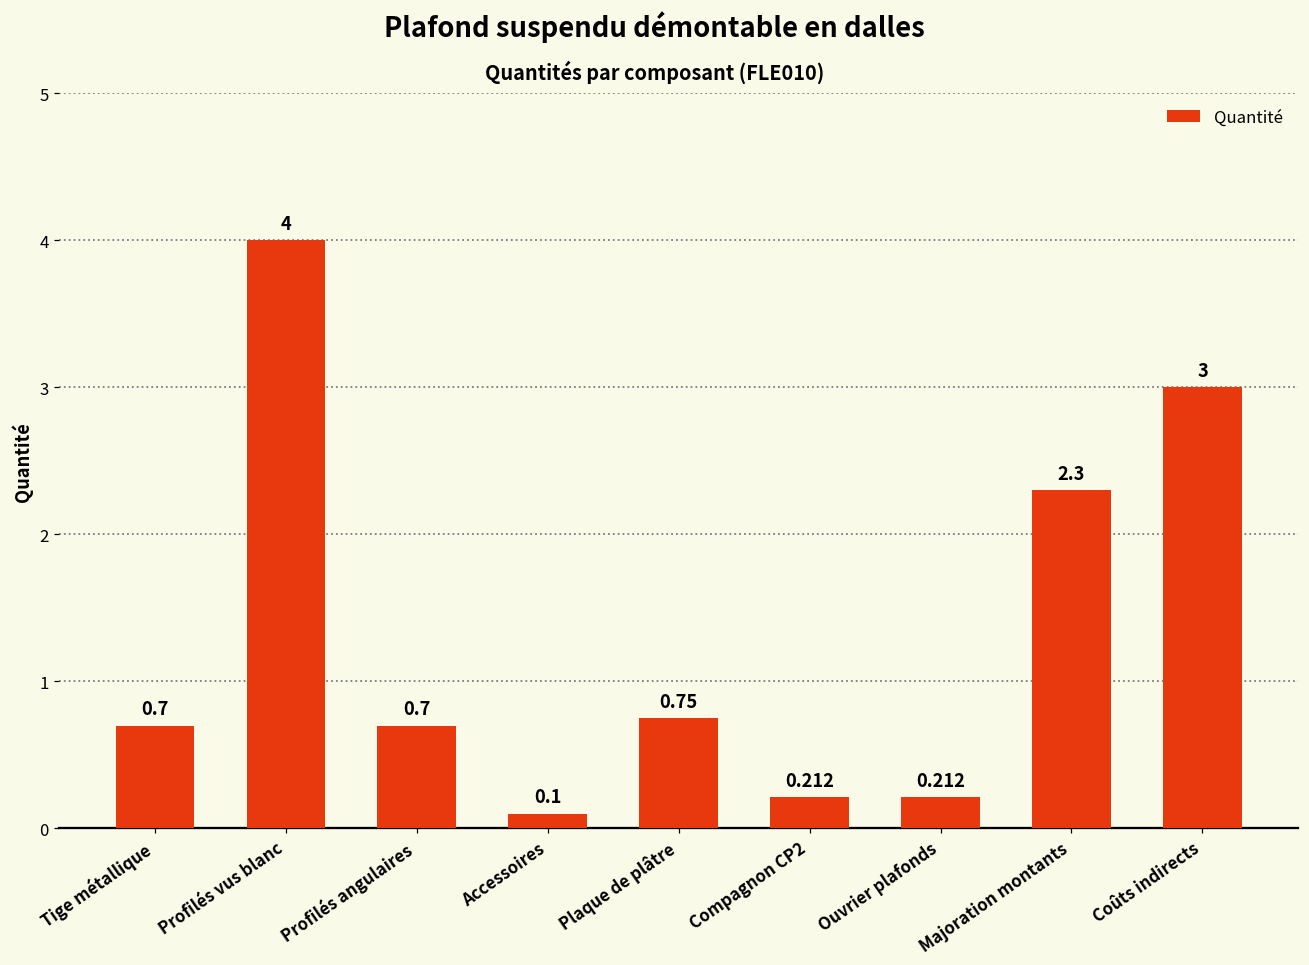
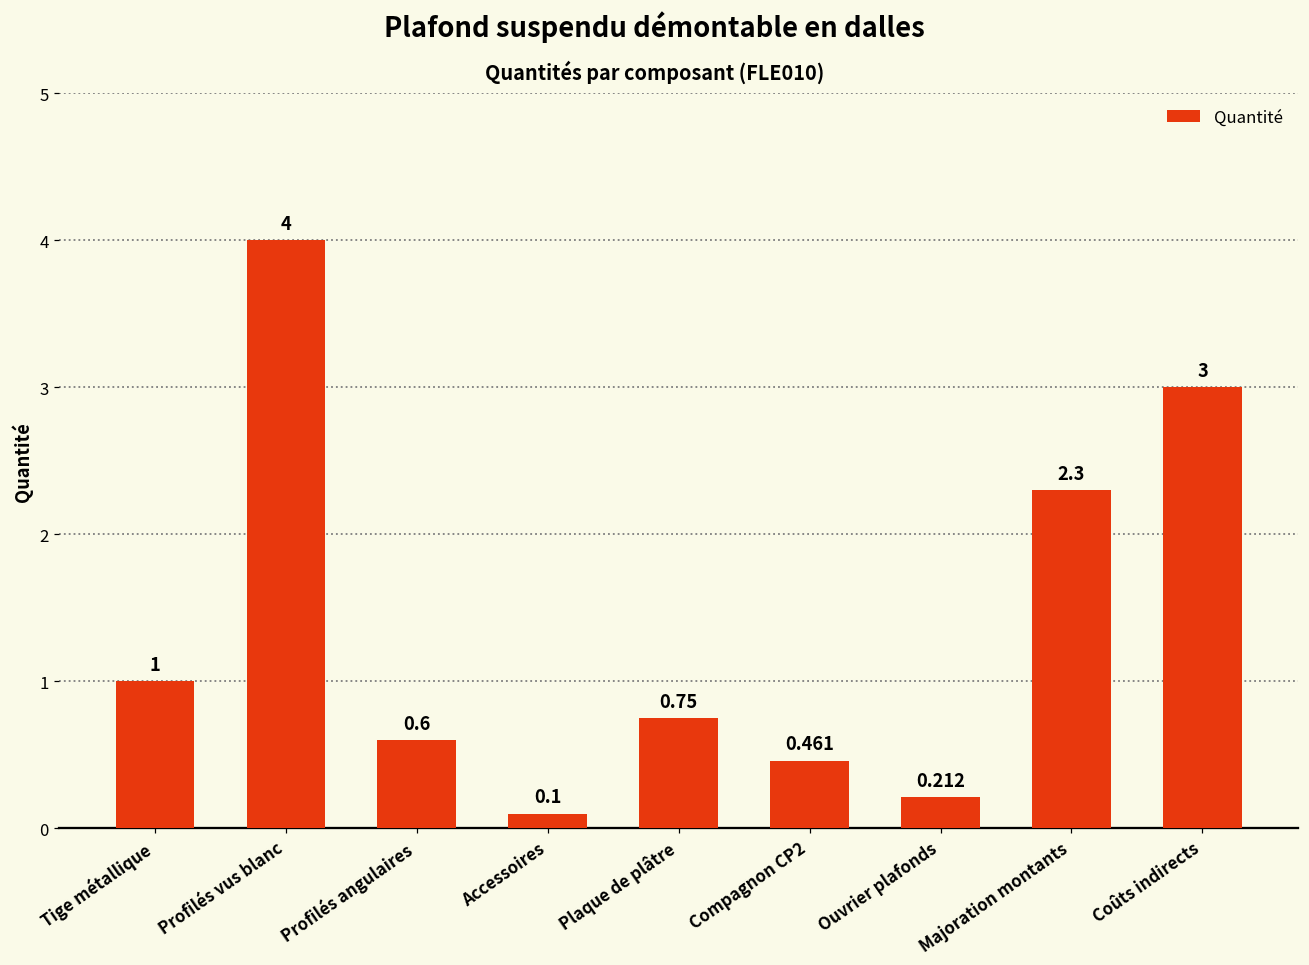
  {
-   "Tige métallique": 0.7,
+   "Tige métallique": 1,
    "Profilés vus blanc": 4,
-   "Profilés angulaires": 0.7,
+   "Profilés angulaires": 0.6,
    "Accessoires": 0.1,
    "Plaque de plâtre": 0.75,
-   "Compagnon CP2": 0.212,
+   "Compagnon CP2": 0.461,
    "Ouvrier plafonds": 0.212,
    "Majoration montants": 2.3,
    "Coûts indirects": 3
  }
